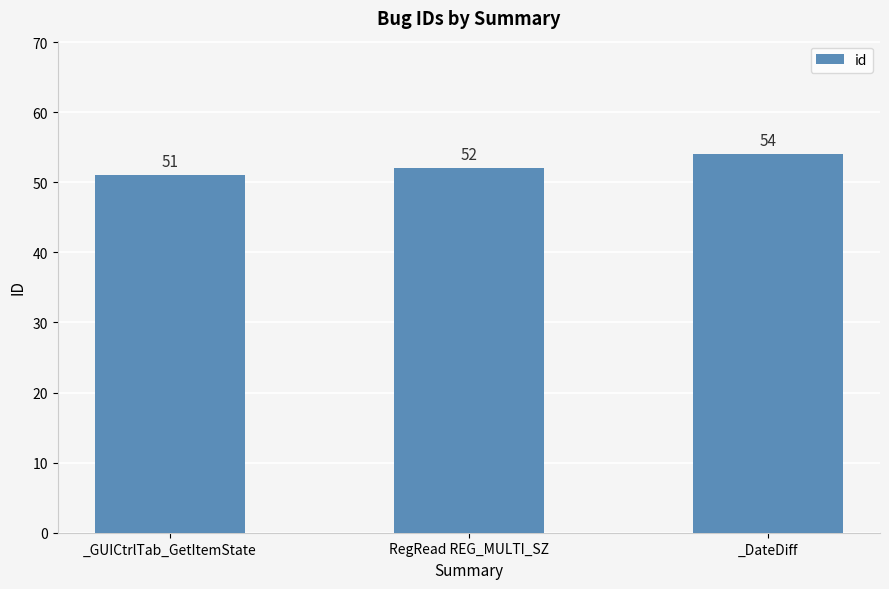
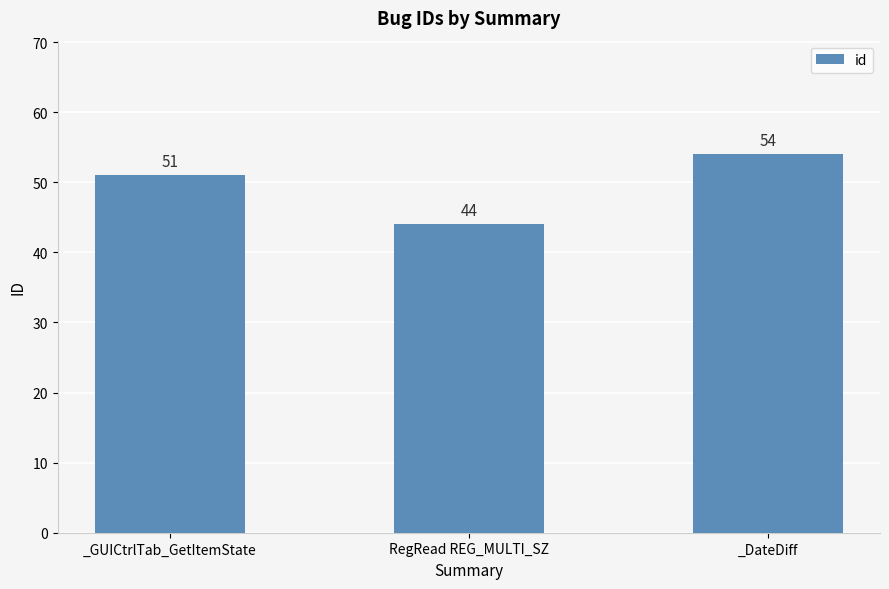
  {
    "_GUICtrlTab_GetItemState": 51,
-   "RegRead REG_MULTI_SZ": 52,
+   "RegRead REG_MULTI_SZ": 44,
    "_DateDiff": 54
  }
